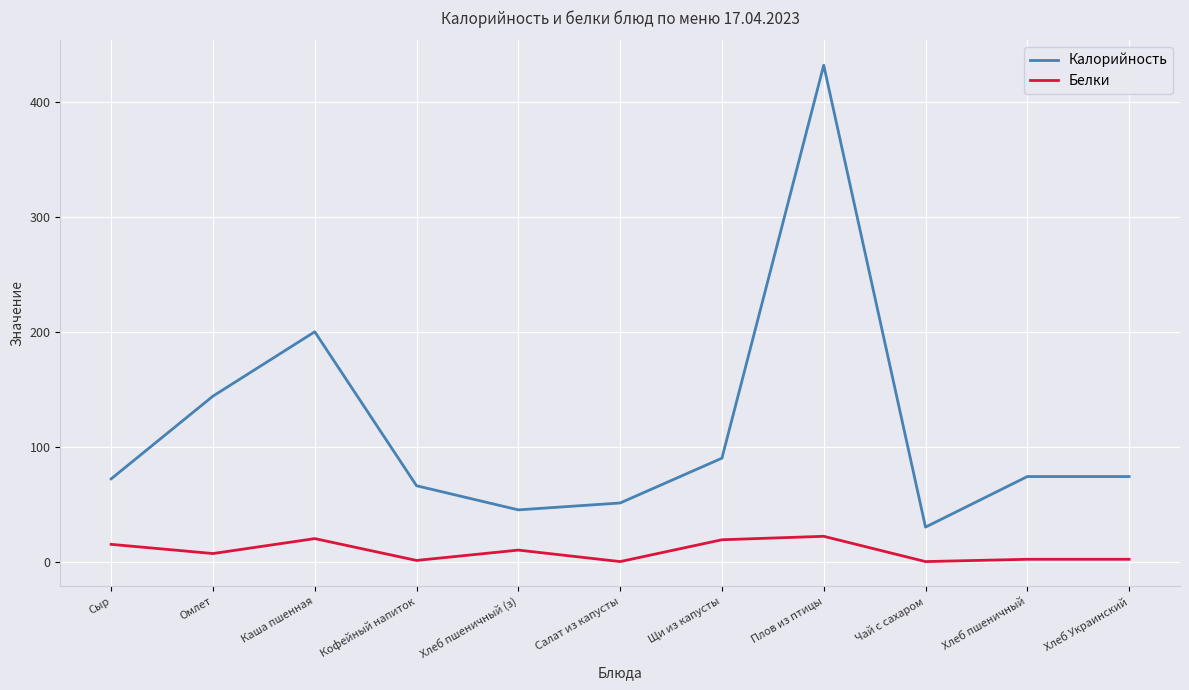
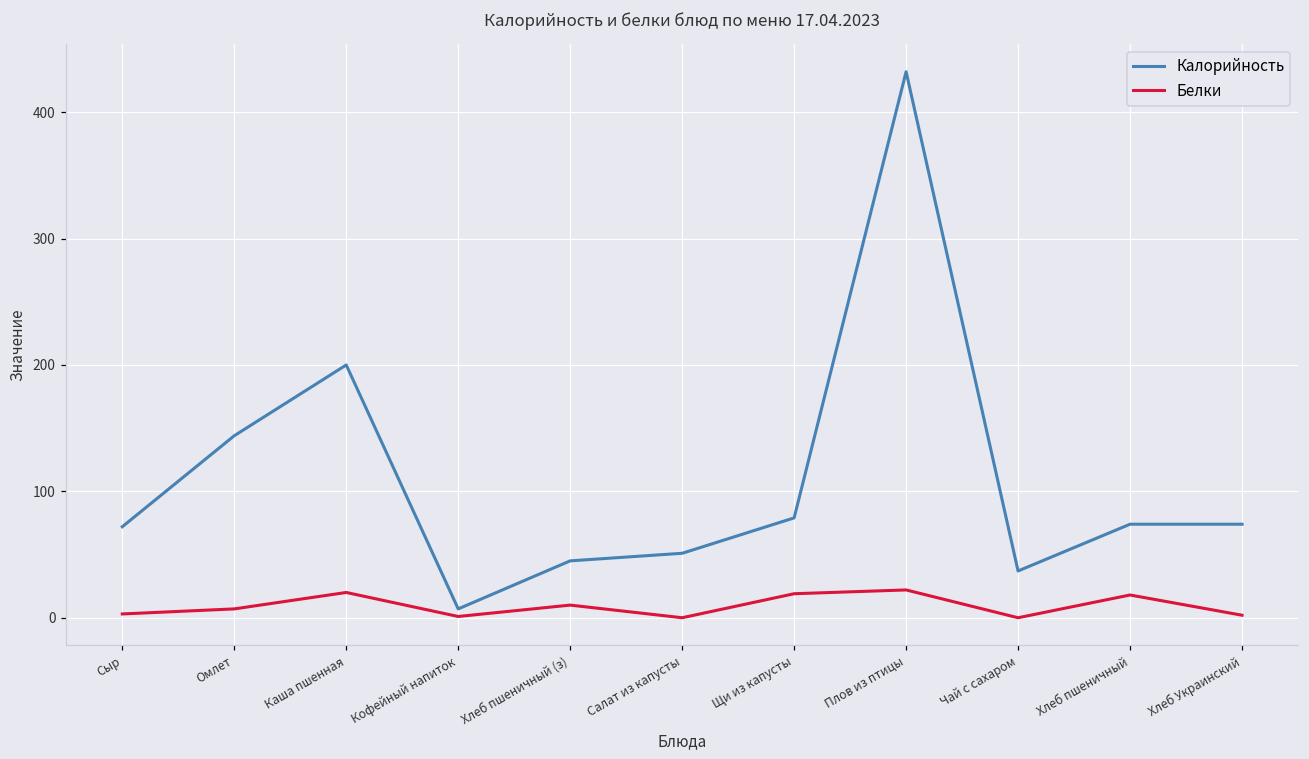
  {
    "Калорийность": {
      "Сыр": 72,
      "Омлет": 144,
      "Каша пшенная": 200,
-     "Кофейный напиток": 66,
+     "Кофейный напиток": 7,
      "Хлеб пшеничный (з)": 45,
      "Салат из капусты": 51,
-     "Щи из капусты": 90,
+     "Щи из капусты": 79,
      "Плов из птицы": 432,
-     "Чай с сахаром": 30,
+     "Чай с сахаром": 37,
      "Хлеб пшеничный": 74,
      "Хлеб Украинский": 74
    },
    "Белки": {
-     "Сыр": 15,
+     "Сыр": 3,
      "Омлет": 7,
      "Каша пшенная": 20,
      "Кофейный напиток": 1,
      "Хлеб пшеничный (з)": 10,
      "Салат из капусты": 0,
      "Щи из капусты": 19,
      "Плов из птицы": 22,
      "Чай с сахаром": 0,
-     "Хлеб пшеничный": 2,
+     "Хлеб пшеничный": 18,
      "Хлеб Украинский": 2
    }
  }
